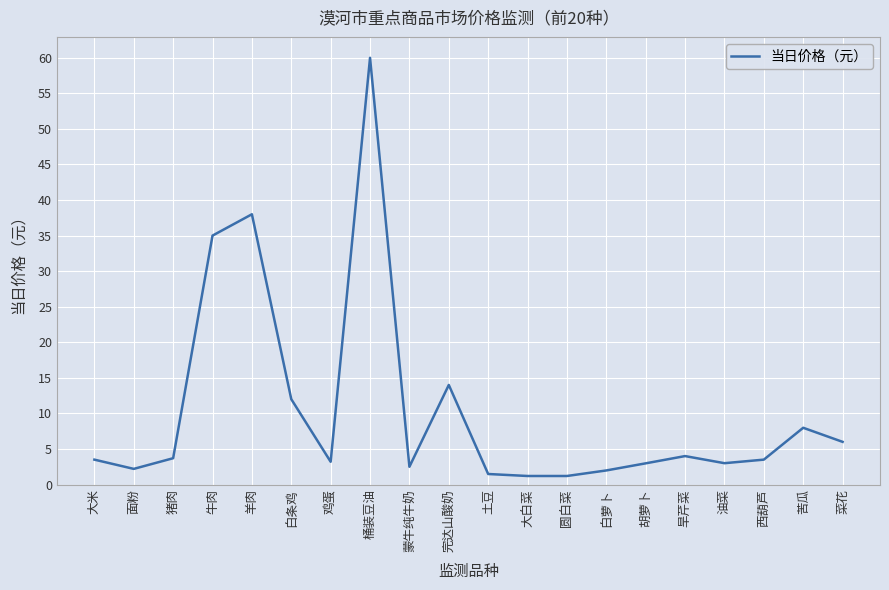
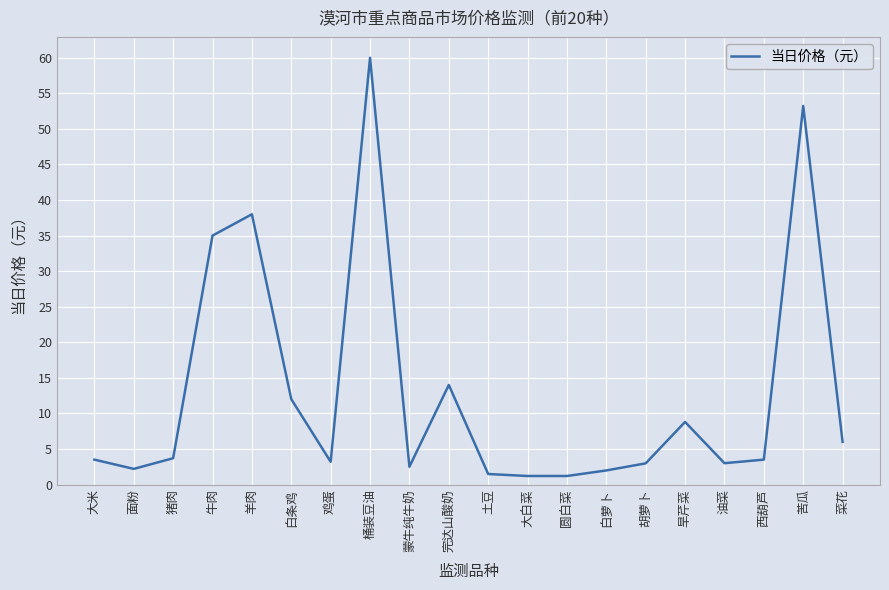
  {
    "大米": 4,
    "面粉": 2,
    "猪肉": 4,
    "牛肉": 35,
    "羊肉": 38,
    "白条鸡": 12,
    "鸡蛋": 3,
    "桶装豆油": 60,
    "蒙牛纯牛奶": 3,
    "完达山酸奶": 14,
    "土豆": 1,
    "大白菜": 1,
    "圆白菜": 1,
    "白萝卜": 2,
    "胡萝卜": 3,
-   "旱芹菜": 4,
+   "旱芹菜": 9,
    "油菜": 3,
    "西葫芦": 4,
-   "苦瓜": 8,
+   "苦瓜": 53,
    "菜花": 6
  }
